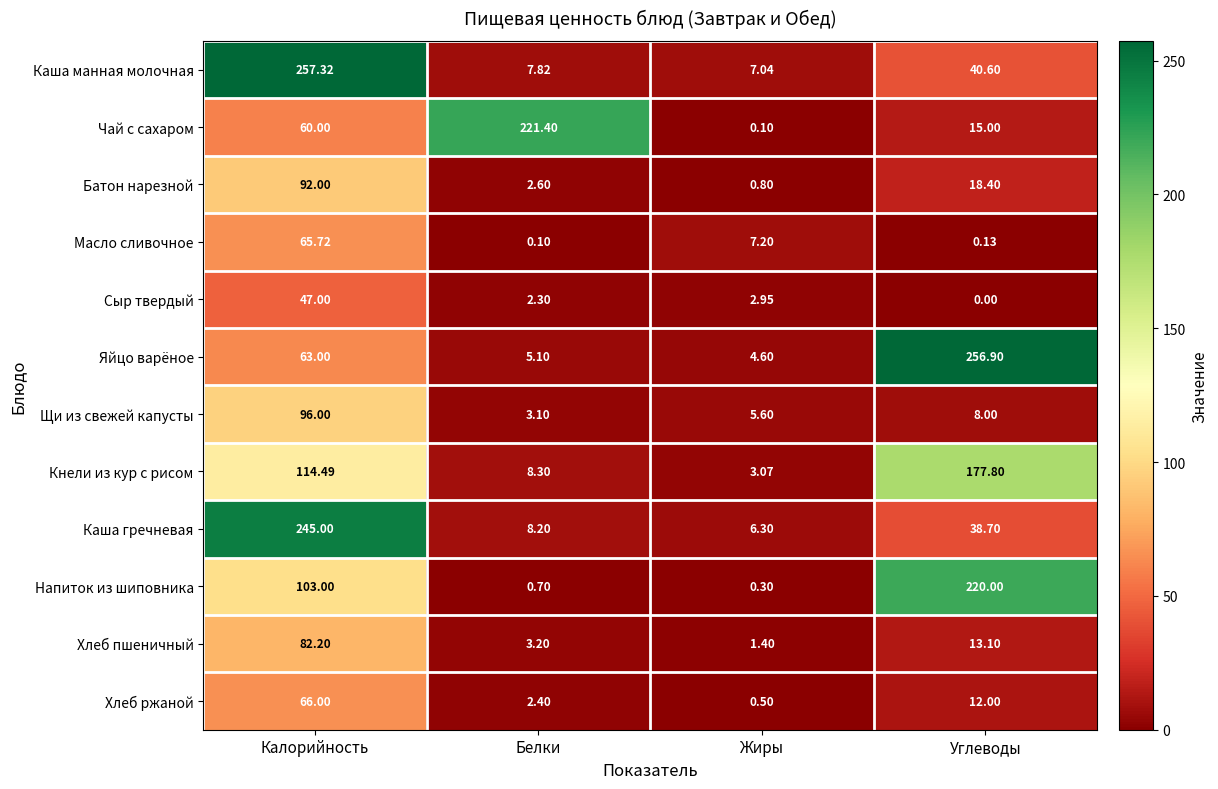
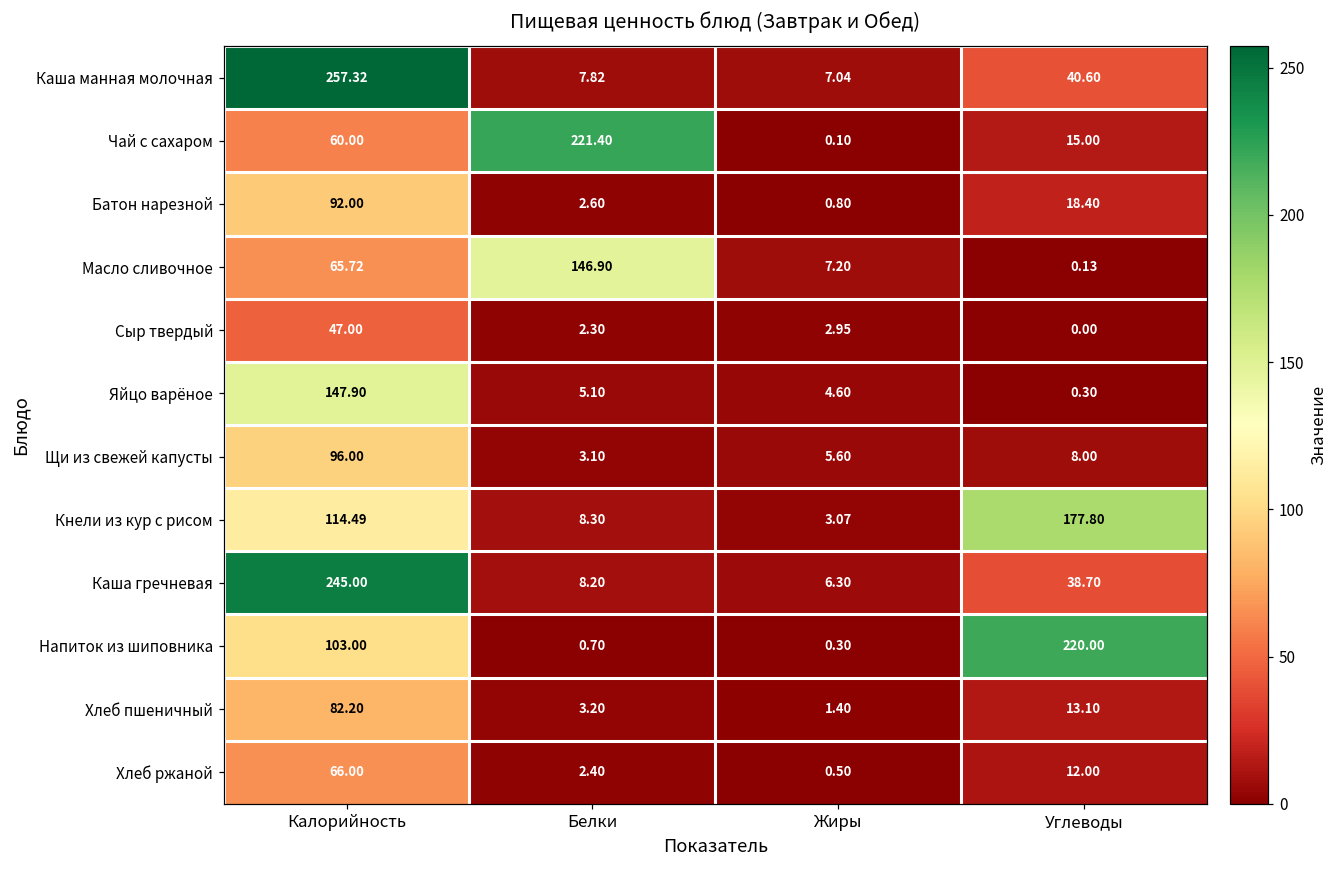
  {
    "Каша манная молочная": {
      "Калорийность": 257.32,
      "Белки": 7.82,
      "Жиры": 7.04,
      "Углеводы": 40.60
    },
    "Чай с сахаром": {
      "Калорийность": 60.00,
      "Белки": 221.40,
      "Жиры": 0.10,
      "Углеводы": 15.00
    },
    "Батон нарезной": {
      "Калорийность": 92.00,
      "Белки": 2.60,
      "Жиры": 0.80,
      "Углеводы": 18.40
    },
    "Масло сливочное": {
      "Калорийность": 65.72,
-     "Белки": 0.10,
+     "Белки": 146.90,
      "Жиры": 7.20,
      "Углеводы": 0.13
    },
    "Сыр твердый": {
      "Калорийность": 47.00,
      "Белки": 2.30,
      "Жиры": 2.95,
      "Углеводы": 0.00
    },
    "Яйцо варёное": {
-     "Калорийность": 63.00,
+     "Калорийность": 147.90,
      "Белки": 5.10,
      "Жиры": 4.60,
-     "Углеводы": 256.90
+     "Углеводы": 0.30
    },
    "Щи из свежей капусты": {
      "Калорийность": 96.00,
      "Белки": 3.10,
      "Жиры": 5.60,
      "Углеводы": 8.00
    },
    "Кнели из кур с рисом": {
      "Калорийность": 114.49,
      "Белки": 8.30,
      "Жиры": 3.07,
      "Углеводы": 177.80
    },
    "Каша гречневая": {
      "Калорийность": 245.00,
      "Белки": 8.20,
      "Жиры": 6.30,
      "Углеводы": 38.70
    },
    "Напиток из шиповника": {
      "Калорийность": 103.00,
      "Белки": 0.70,
      "Жиры": 0.30,
      "Углеводы": 220.00
    },
    "Хлеб пшеничный": {
      "Калорийность": 82.20,
      "Белки": 3.20,
      "Жиры": 1.40,
      "Углеводы": 13.10
    },
    "Хлеб ржаной": {
      "Калорийность": 66.00,
      "Белки": 2.40,
      "Жиры": 0.50,
      "Углеводы": 12.00
    }
  }
